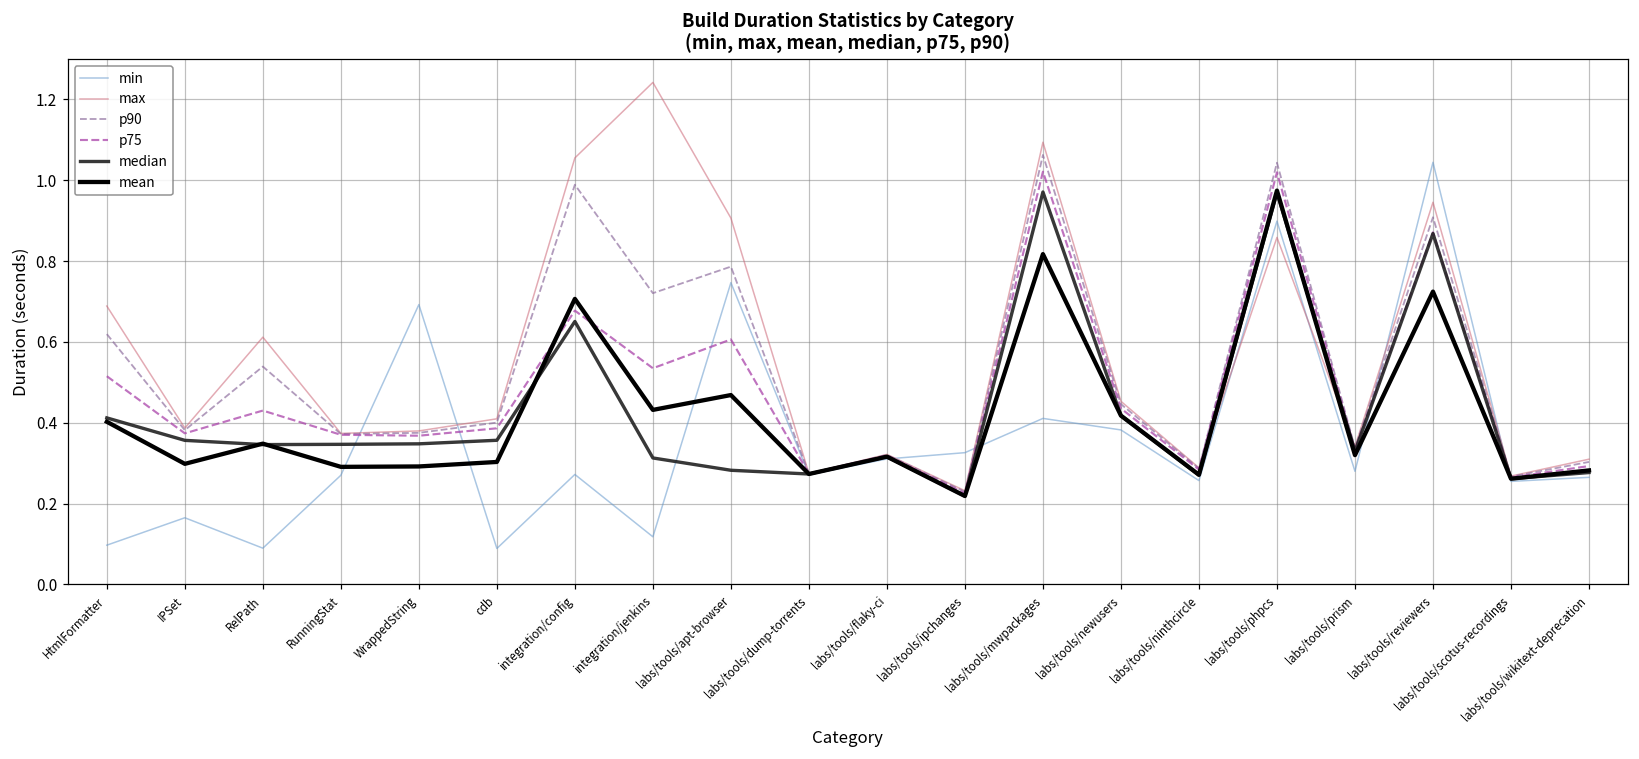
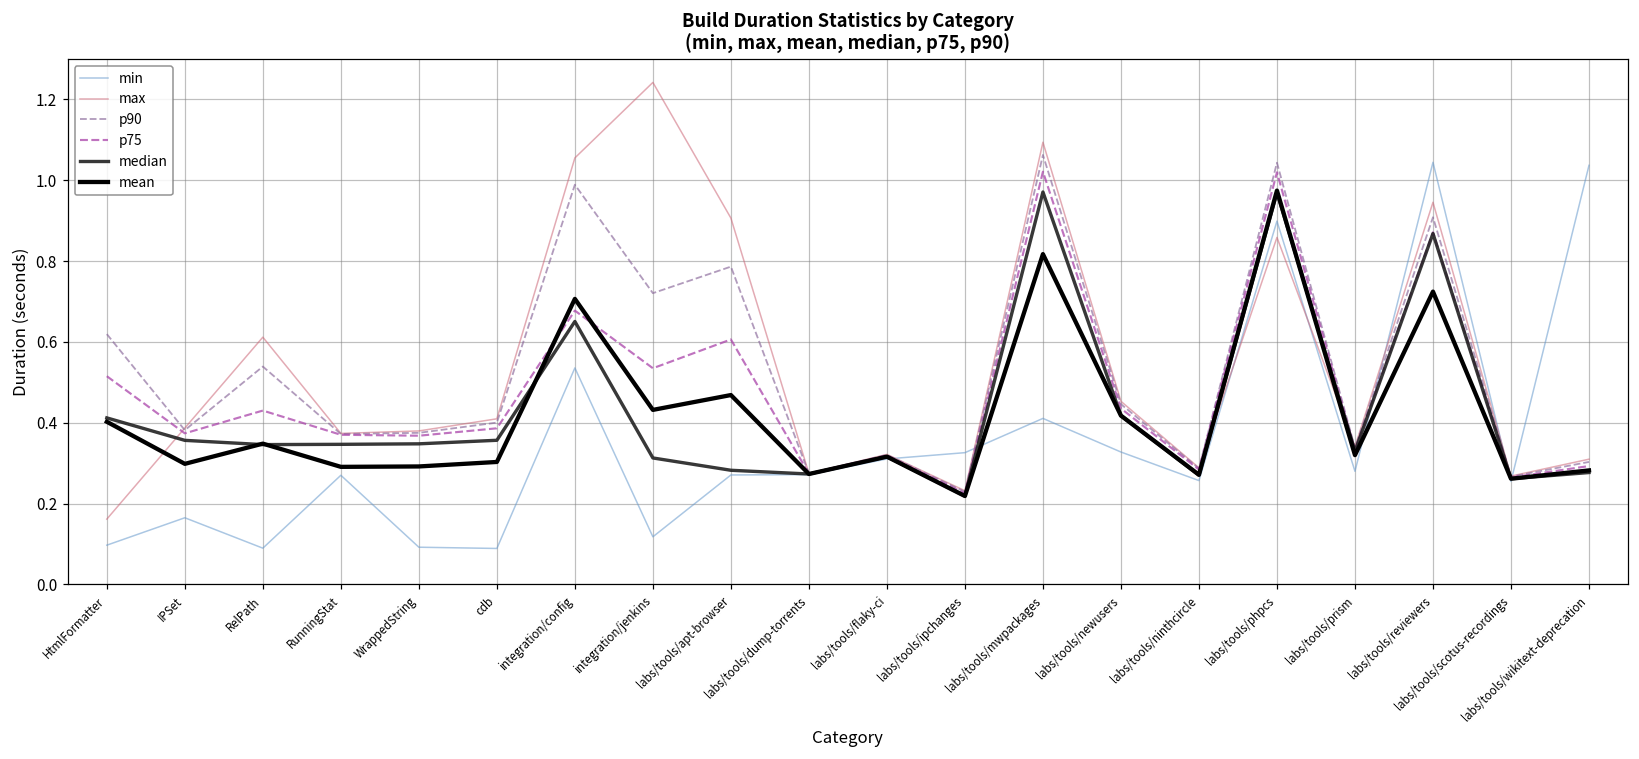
  {
    "min": {
      "HtmlFormatter": 0.10,
      "IPSet": 0.16,
      "RelPath": 0.09,
      "RunningStat": 0.27,
-     "WrappedString": 0.69,
+     "WrappedString": 0.09,
      "cdb": 0.09,
-     "integration/config": 0.27,
+     "integration/config": 0.54,
      "integration/jenkins": 0.12,
-     "labs/tools/apt-browser": 0.75,
+     "labs/tools/apt-browser": 0.27,
      "labs/tools/ipchanges": 0.33,
      "labs/tools/mwpackages": 0.41,
-     "labs/tools/newusers": 0.38,
+     "labs/tools/newusers": 0.33,
      "labs/tools/ninthcircle": 0.26,
      "labs/tools/phpcs": 0.90,
      "labs/tools/prism": 0.28,
      "labs/tools/reviewers": 1.04,
-     "labs/tools/wikitext-deprecation": 0.26
+     "labs/tools/wikitext-deprecation": 1.04
    },
    "max": {
-     "HtmlFormatter": 0.69,
+     "HtmlFormatter": 0.16,
      "RelPath": 0.61,
      "cdb": 0.41,
      "integration/config": 1.06,
      "integration/jenkins": 1.24,
      "labs/tools/apt-browser": 0.91,
      "labs/tools/mwpackages": 1.09,
      "labs/tools/newusers": 0.45,
      "labs/tools/phpcs": 0.86,
      "labs/tools/reviewers": 0.95
    }
  }
